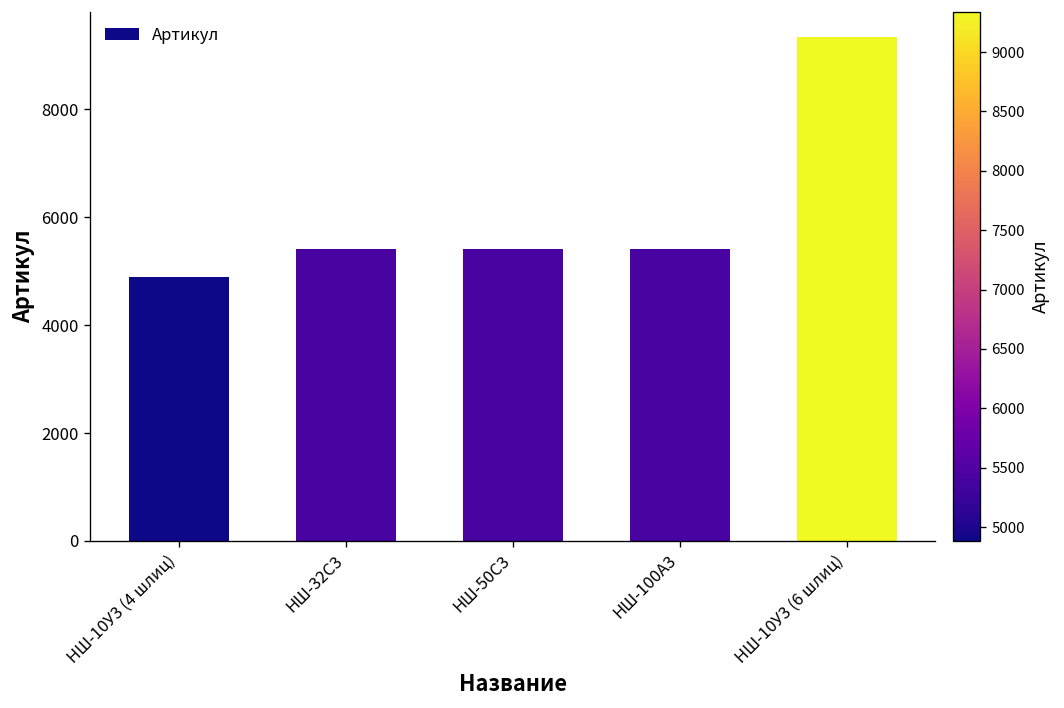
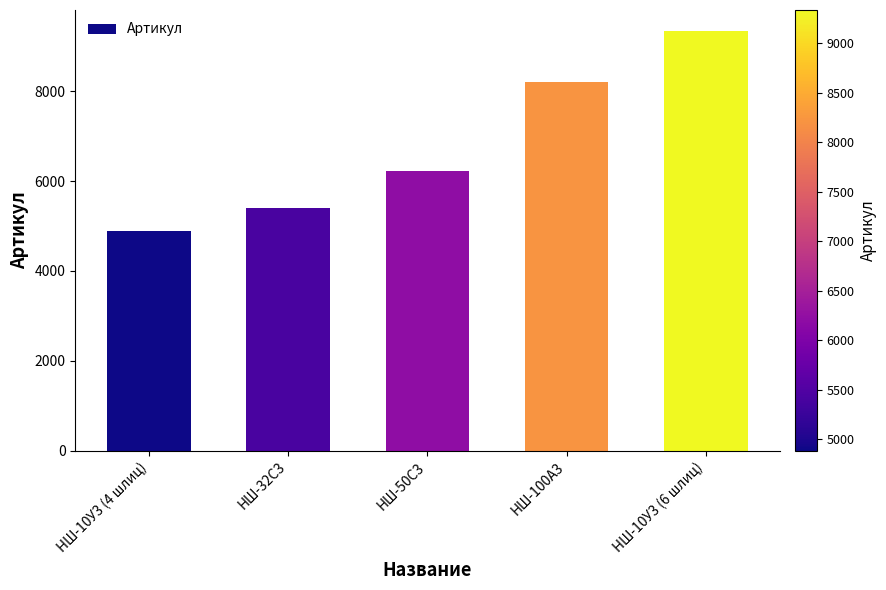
  {
    "НШ-10У3 (4 шлиц)": 4900,
    "НШ-32С3": 5400,
-   "НШ-50С3": 5400,
-   "НШ-100А3": 5400,
+   "НШ-50С3": 6200,
+   "НШ-100А3": 8200,
    "НШ-10У3 (6 шлиц)": 9300
  }
